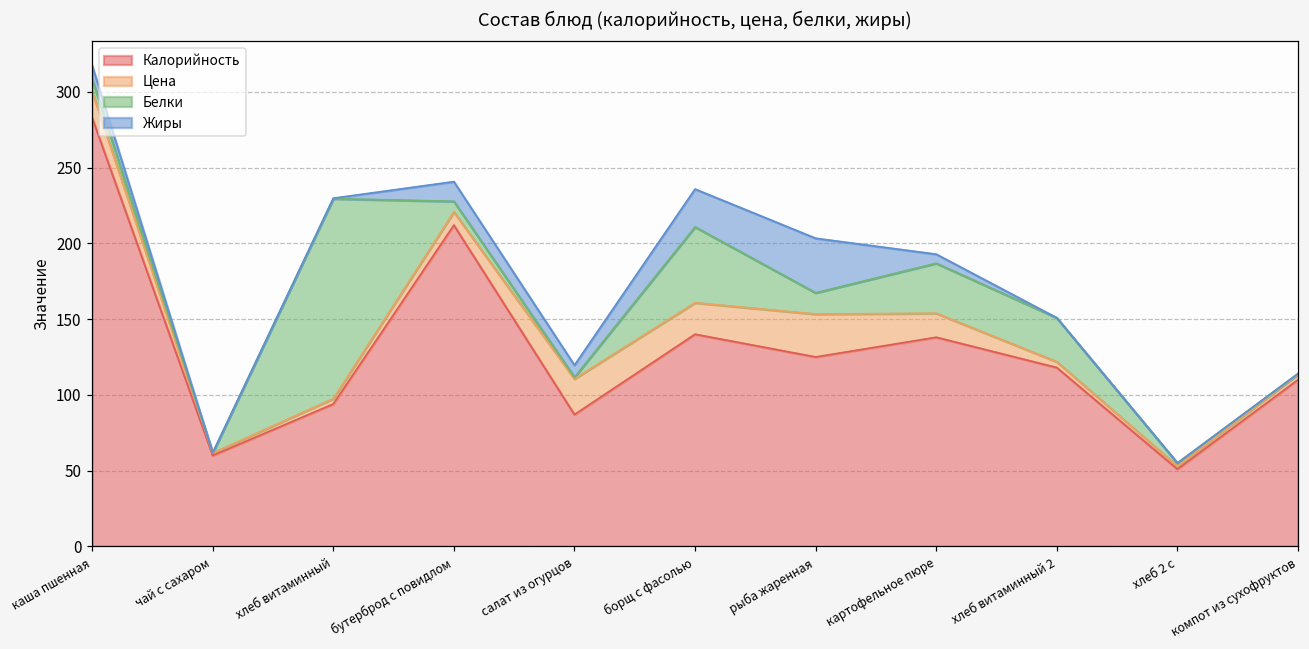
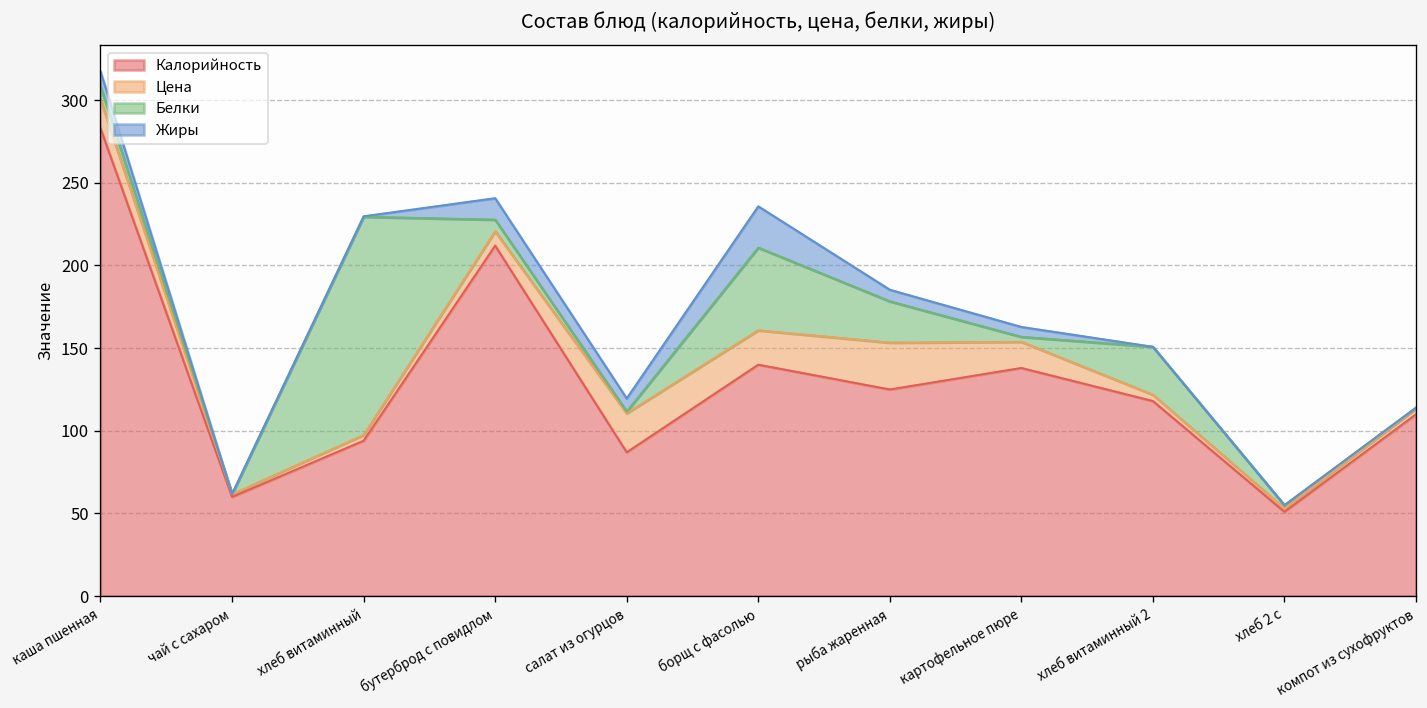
  {
    "Белки": {
      "каша пшенная": 8,
      "бутерброд с повидлом": 7,
      "борщ с фасолью": 50,
-     "рыба жаренная": 14,
-     "картофельное пюре": 33
+     "рыба жаренная": 25,
+     "картофельное пюре": 3
    },
    "Жиры": {
      "каша пшенная": 9,
      "бутерброд с повидлом": 13,
      "салат из огурцов": 8,
      "борщ с фасолью": 25,
-     "рыба жаренная": 36,
+     "рыба жаренная": 7,
      "картофельное пюре": 6
    }
  }
